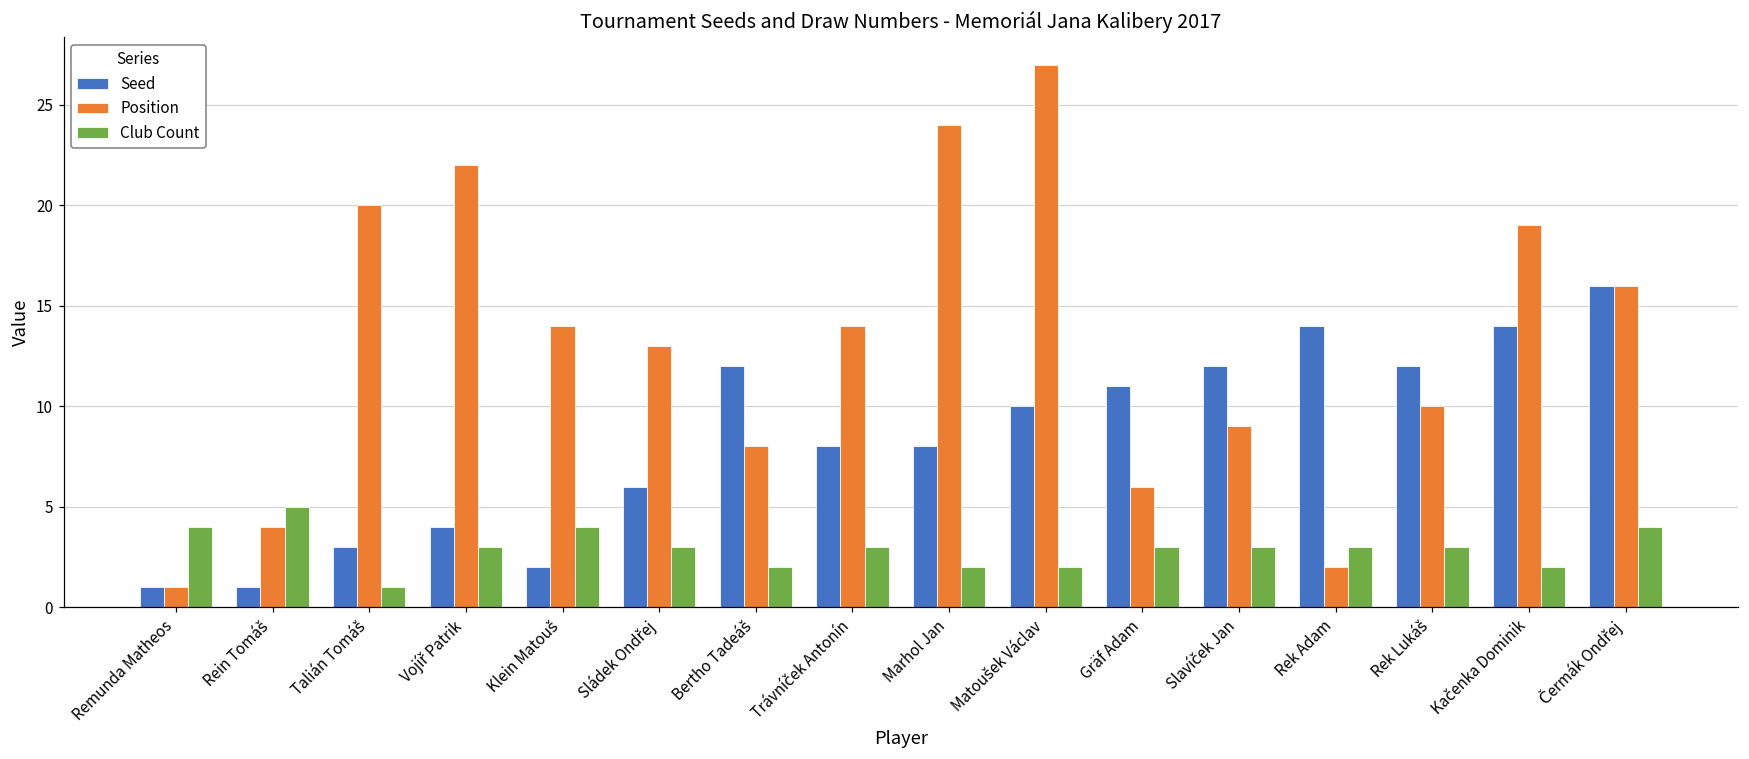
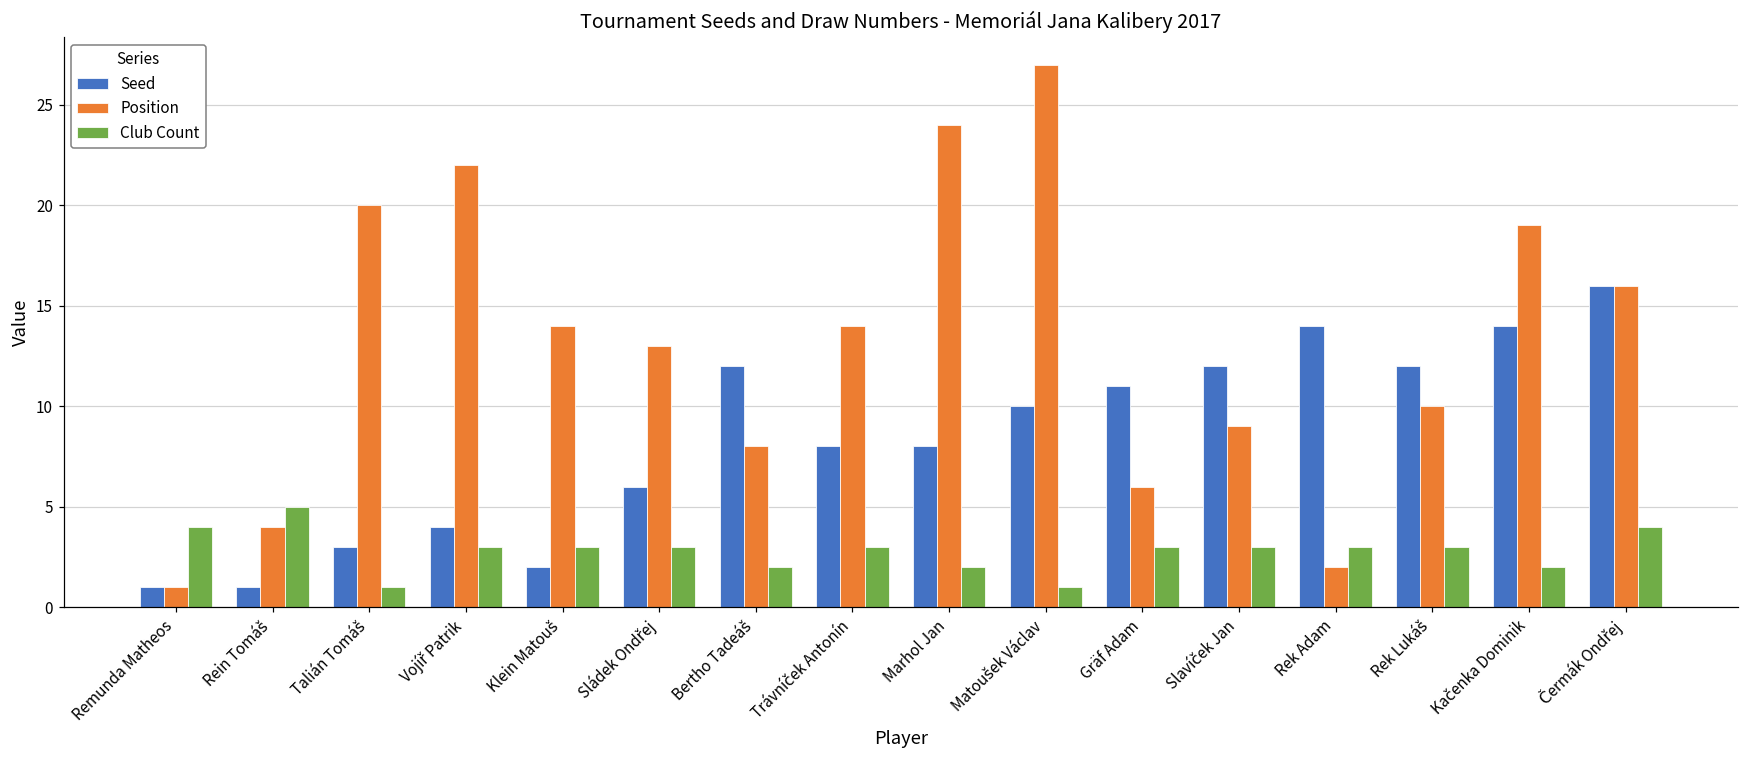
  {
    "Seed": {
      "Remunda Matheos": 1,
      "Rein Tomáš": 1,
      "Talián Tomáš": 3,
      "Vojíř Patrik": 4,
      "Klein Matouš": 2,
      "Sládek Ondřej": 6,
      "Bertho Tadeáš": 12,
      "Trávníček Antonín": 8,
      "Marhol Jan": 8,
      "Matoušek Václav": 10,
      "Gräf Adam": 11,
      "Slavíček Jan": 12,
      "Rek Adam": 14,
      "Rek Lukáš": 12,
      "Kačenka Dominik": 14,
      "Čermák Ondřej": 16
    },
    "Position": {
      "Remunda Matheos": 1,
      "Rein Tomáš": 4,
      "Talián Tomáš": 20,
      "Vojíř Patrik": 22,
      "Klein Matouš": 14,
      "Sládek Ondřej": 13,
      "Bertho Tadeáš": 8,
      "Trávníček Antonín": 14,
      "Marhol Jan": 24,
      "Matoušek Václav": 27,
      "Gräf Adam": 6,
      "Slavíček Jan": 9,
      "Rek Adam": 2,
      "Rek Lukáš": 10,
      "Kačenka Dominik": 19,
      "Čermák Ondřej": 16
    },
    "Club Count": {
      "Remunda Matheos": 4,
      "Rein Tomáš": 5,
      "Talián Tomáš": 1,
      "Vojíř Patrik": 3,
-     "Klein Matouš": 4,
+     "Klein Matouš": 3,
      "Sládek Ondřej": 3,
      "Bertho Tadeáš": 2,
      "Trávníček Antonín": 3,
      "Marhol Jan": 2,
-     "Matoušek Václav": 2,
+     "Matoušek Václav": 1,
      "Gräf Adam": 3,
      "Slavíček Jan": 3,
      "Rek Adam": 3,
      "Rek Lukáš": 3,
      "Kačenka Dominik": 2,
      "Čermák Ondřej": 4
    }
  }
